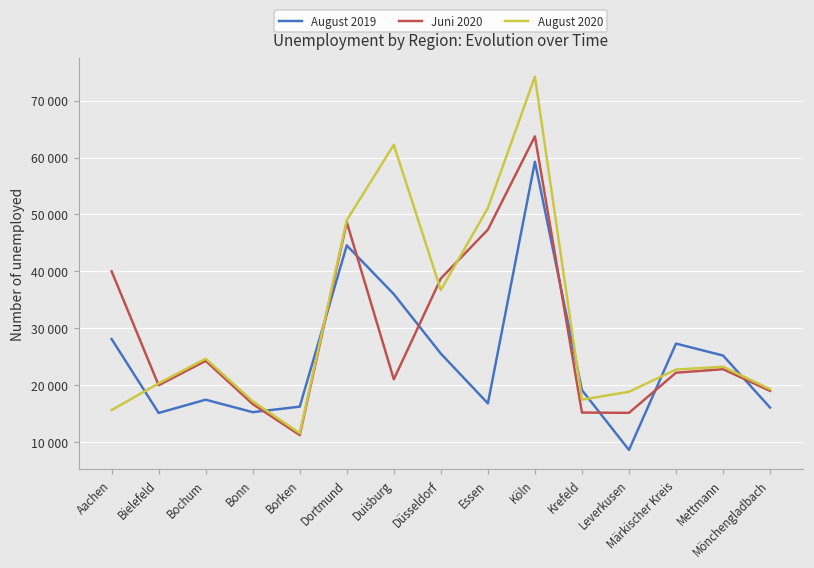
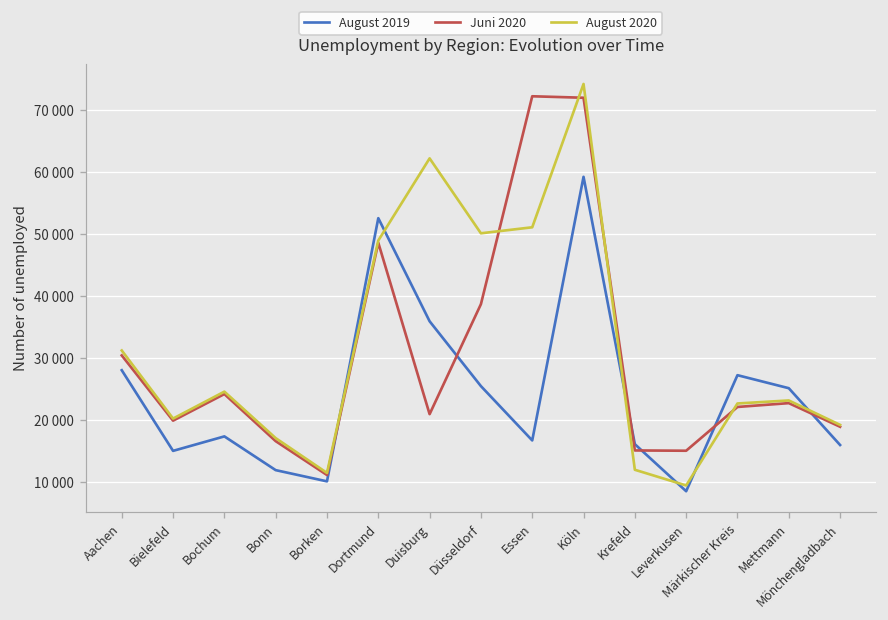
  {
    "August 2019": {
      "Aachen": 28000,
      "Bielefeld": 15000,
      "Bochum": 17000,
-     "Bonn": 15000,
-     "Borken": 16000,
-     "Dortmund": 45000,
+     "Bonn": 12000,
+     "Borken": 10000,
+     "Dortmund": 53000,
      "Duisburg": 36000,
      "Düsseldorf": 26000,
      "Essen": 17000,
      "Köln": 59000,
-     "Krefeld": 19000,
+     "Krefeld": 16000,
      "Leverkusen": 9000,
      "Märkischer Kreis": 27000,
      "Mettmann": 25000,
      "Mönchengladbach": 16000
    },
    "Juni 2020": {
-     "Aachen": 40000,
+     "Aachen": 30000,
      "Duisburg": 21000,
      "Düsseldorf": 39000,
-     "Essen": 47000,
-     "Köln": 64000,
+     "Essen": 72000,
+     "Köln": 72000,
      "Krefeld": 15000,
      "Leverkusen": 15000,
      "Märkischer Kreis": 22000
    },
    "August 2020": {
-     "Aachen": 16000,
+     "Aachen": 31000,
      "Duisburg": 62000,
-     "Düsseldorf": 37000,
+     "Düsseldorf": 50000,
      "Essen": 51000,
      "Köln": 74000,
-     "Krefeld": 17000,
-     "Leverkusen": 19000,
+     "Krefeld": 12000,
+     "Leverkusen": 10000,
      "Märkischer Kreis": 23000
    }
  }
